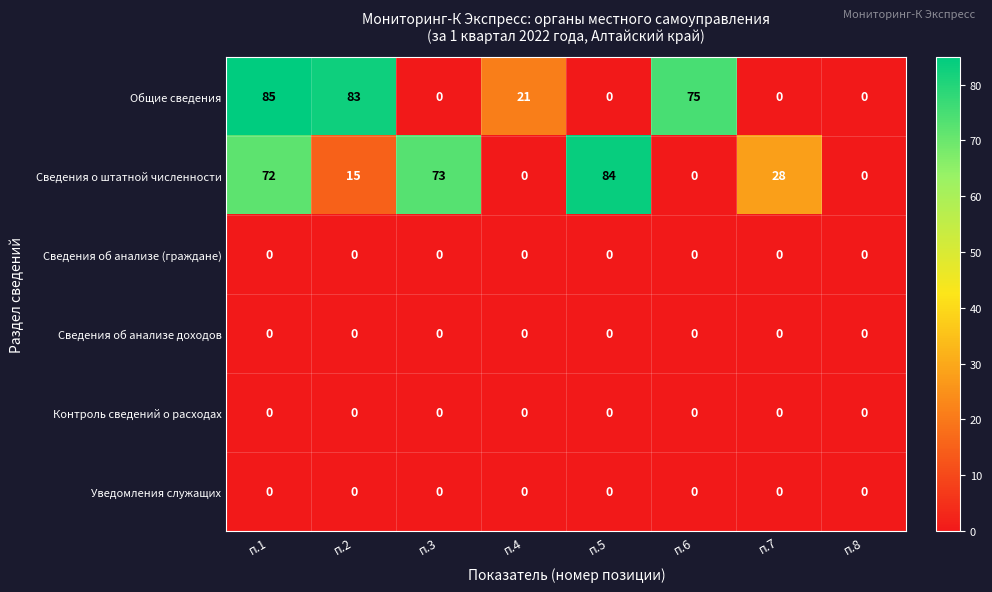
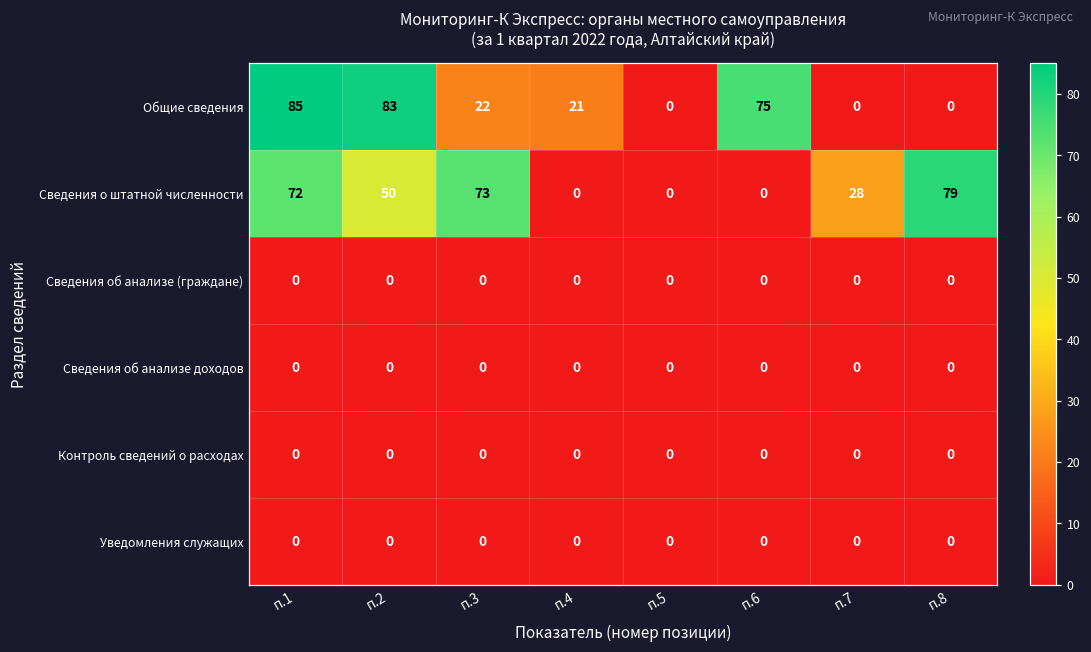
  {
    "Общие сведения": {
      "п.1": 85,
      "п.2": 83,
-     "п.3": 0,
+     "п.3": 22,
      "п.4": 21,
      "п.5": 0,
      "п.6": 75,
      "п.7": 0,
      "п.8": 0
    },
    "Сведения о штатной численности": {
      "п.1": 72,
-     "п.2": 15,
+     "п.2": 50,
      "п.3": 73,
      "п.4": 0,
-     "п.5": 84,
+     "п.5": 0,
      "п.6": 0,
      "п.7": 28,
-     "п.8": 0
+     "п.8": 79
    },
    "Сведения об анализе (граждане)": {
      "п.1": 0,
      "п.2": 0,
      "п.3": 0,
      "п.4": 0,
      "п.5": 0,
      "п.6": 0,
      "п.7": 0,
      "п.8": 0
    },
    "Сведения об анализе доходов": {
      "п.1": 0,
      "п.2": 0,
      "п.3": 0,
      "п.4": 0,
      "п.5": 0,
      "п.6": 0,
      "п.7": 0,
      "п.8": 0
    },
    "Контроль сведений о расходах": {
      "п.1": 0,
      "п.2": 0,
      "п.3": 0,
      "п.4": 0,
      "п.5": 0,
      "п.6": 0,
      "п.7": 0,
      "п.8": 0
    },
    "Уведомления служащих": {
      "п.1": 0,
      "п.2": 0,
      "п.3": 0,
      "п.4": 0,
      "п.5": 0,
      "п.6": 0,
      "п.7": 0,
      "п.8": 0
    }
  }
